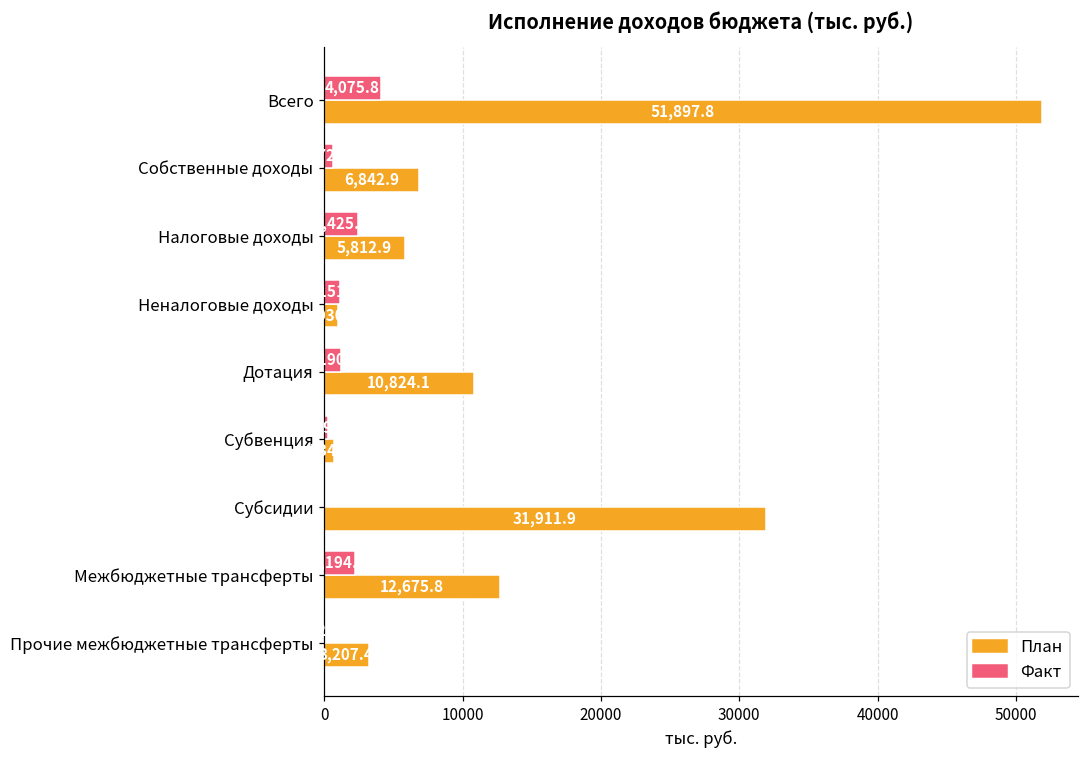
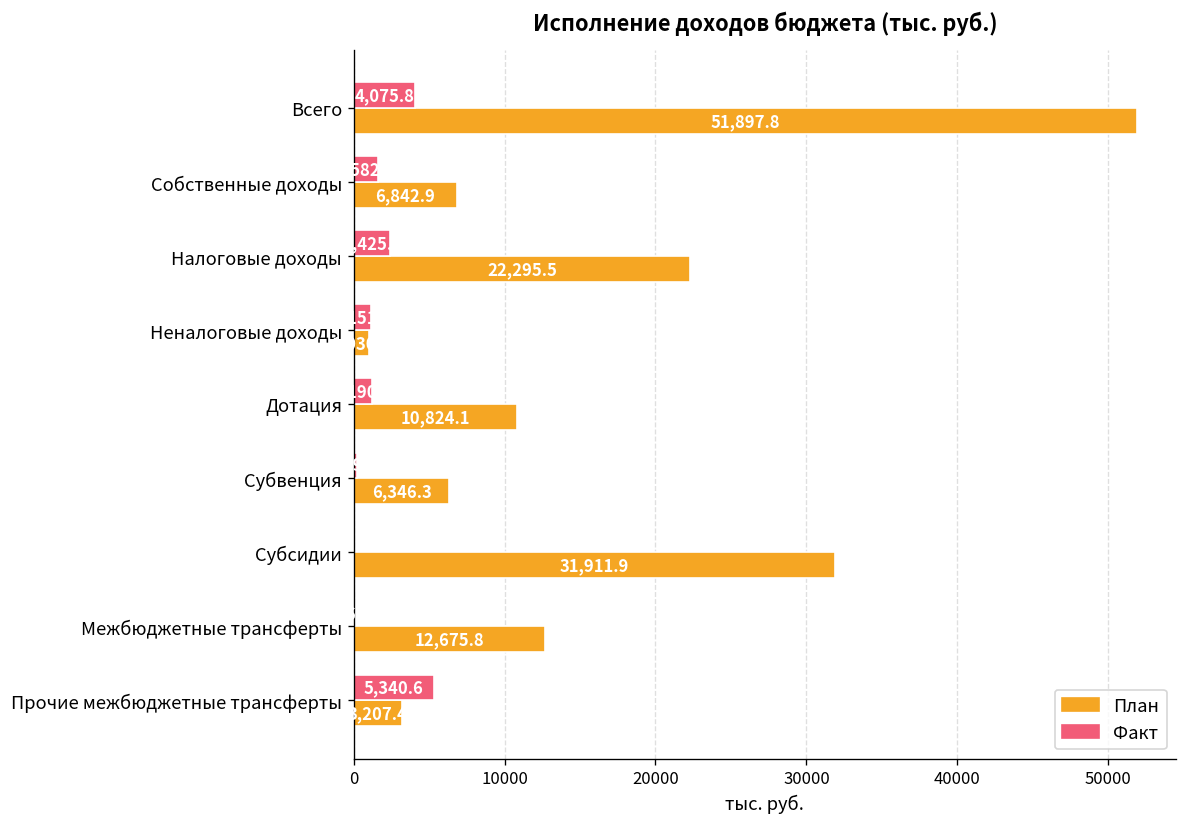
  {
    "План": {
      "Всего": "51,897.8",
      "Собственные доходы": "6,842.9",
-     "Налоговые доходы": "5,812.9",
+     "Налоговые доходы": "22,295.5",
      "Дотация": "10,824.1",
-     "Субвенция": "700",
+     "Субвенция": "6300",
      "Субсидии": "31,911.9",
      "Межбюджетные трансферты": "12,675.8",
      "Прочие межбюджетные трансферты": "3,207.4"
    },
    "Факт": {
-     "Собственные доходы": "700",
+     "Собственные доходы": "1600",
      "Неналоговые доходы": "1200",
      "Дотация": "1200",
      "Субвенция": "200",
      "Субсидии": "0",
-     "Межбюджетные трансферты": "2200",
-     "Прочие межбюджетные трансферты": "0"
+     "Межбюджетные трансферты": "100",
+     "Прочие межбюджетные трансферты": "5300"
    }
  }
